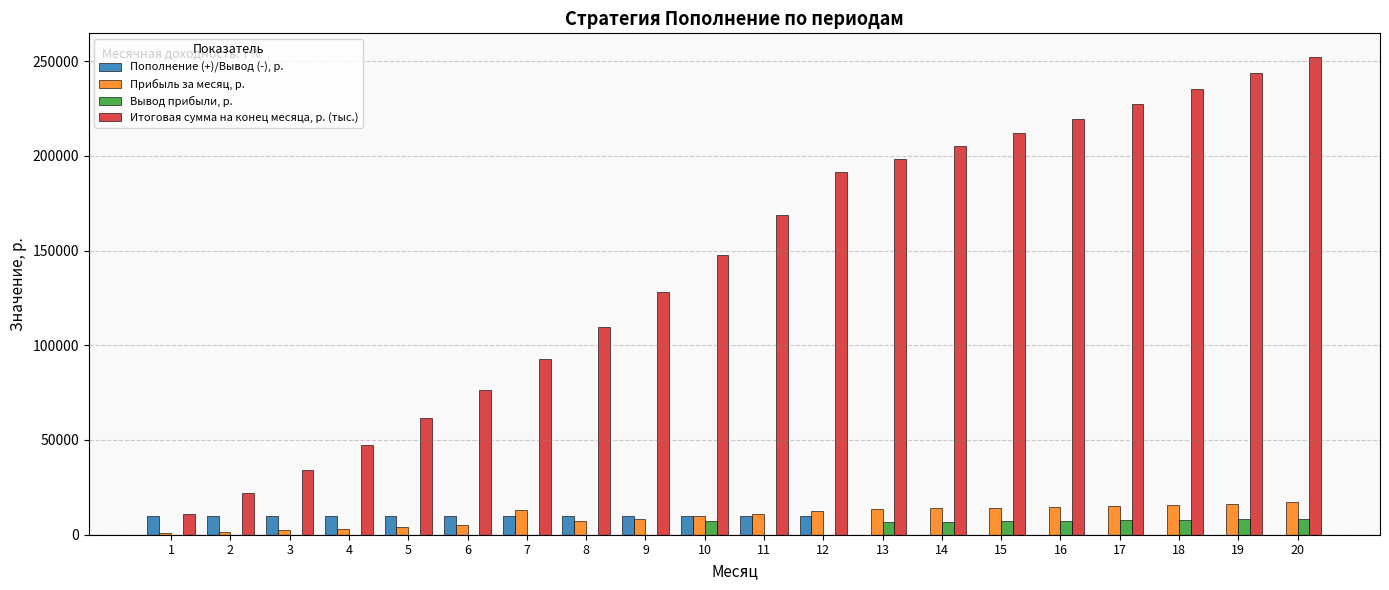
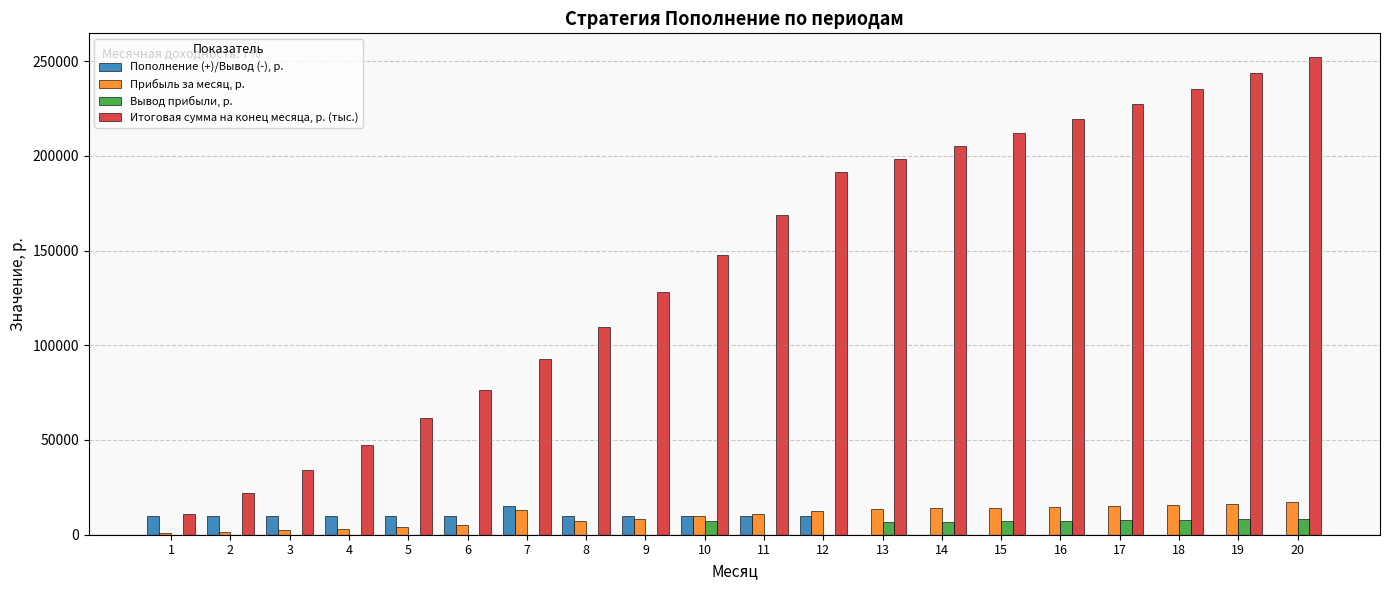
  {
    "Пополнение (+)/Вывод (-), р.": {
      "1": 10000,
      "2": 10000,
      "3": 10000,
      "4": 10000,
      "5": 10000,
      "6": 10000,
-     "7": 10000,
+     "7": 15000,
      "8": 10000,
      "9": 10000,
      "10": 10000,
      "11": 10000,
      "12": 10000,
      "13": 0,
      "14": 0,
      "15": 0,
      "16": 0,
      "17": 0,
      "18": 0,
      "19": 0,
      "20": 0
    },
    "Прибыль за месяц, р.": {
      "2": 1000,
      "3": 2000,
      "4": 3000,
      "5": 4000,
      "6": 5000,
      "7": 13000,
      "8": 7000,
      "9": 8000,
      "10": 10000,
      "11": 11000,
      "12": 13000,
      "13": 13000,
      "14": 14000,
      "15": 14000,
      "16": 15000,
      "17": 15000,
      "18": 16000,
      "19": 16000,
      "20": 17000
    },
    "Вывод прибыли, р.": {
      "1": 0,
      "2": 0,
      "3": 0,
      "4": 0,
      "5": 0,
      "6": 0,
      "7": 0,
      "8": 0,
      "9": 0,
      "10": 7000,
      "11": 0,
      "12": 0,
      "13": 7000,
      "14": 7000,
      "15": 7000,
      "16": 7000,
      "17": 8000,
      "18": 8000,
      "19": 8000,
      "20": 9000
    },
    "Итоговая сумма на конец месяца, р. (тыс.)": {
      "1": 11000,
      "2": 22000,
      "3": 34000,
      "4": 48000,
      "5": 62000,
      "6": 77000,
      "7": 93000,
      "8": 110000,
      "9": 128000,
      "10": 148000,
      "11": 169000,
      "12": 191000,
      "13": 198000,
      "14": 205000,
      "15": 212000,
      "16": 220000,
      "17": 227000,
      "18": 235000,
      "19": 244000,
      "20": 252000
    }
  }
